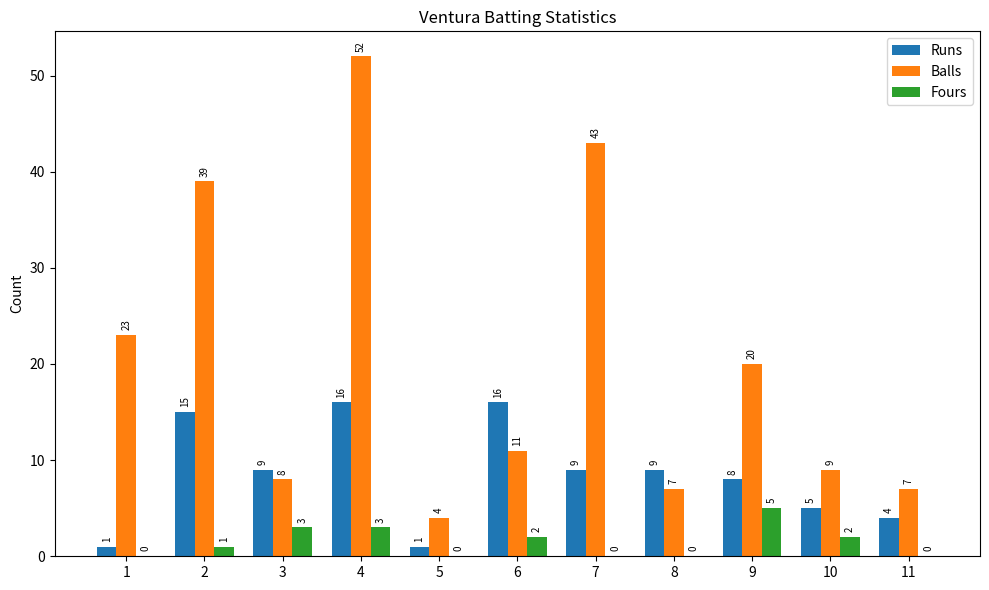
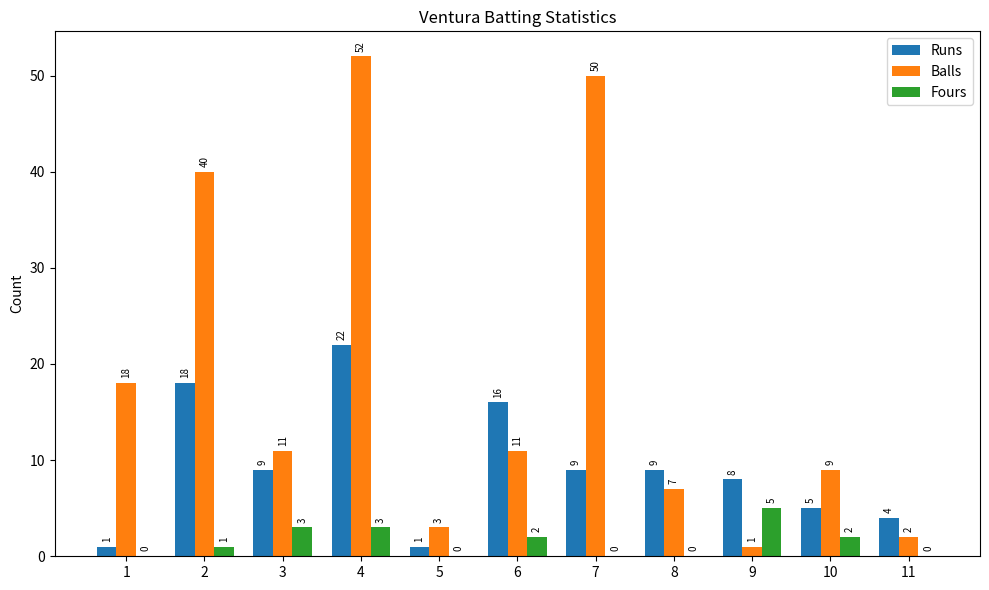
  {
    "Runs": {
      "1": 1,
-     "2": 15,
+     "2": 18,
      "3": 9,
-     "4": 16,
+     "4": 22,
      "5": 1,
      "6": 16,
      "7": 9,
      "8": 9,
      "9": 8,
      "10": 5,
      "11": 4
    },
    "Balls": {
-     "1": 23,
-     "2": 39,
-     "3": 8,
+     "1": 18,
+     "2": 40,
+     "3": 11,
      "4": 52,
-     "5": 4,
+     "5": 3,
      "6": 11,
-     "7": 43,
+     "7": 50,
      "8": 7,
-     "9": 20,
+     "9": 1,
      "10": 9,
-     "11": 7
+     "11": 2
    },
    "Fours": {
      "1": 0,
      "2": 1,
      "3": 3,
      "4": 3,
      "5": 0,
      "6": 2,
      "7": 0,
      "8": 0,
      "9": 5,
      "10": 2,
      "11": 0
    }
  }
